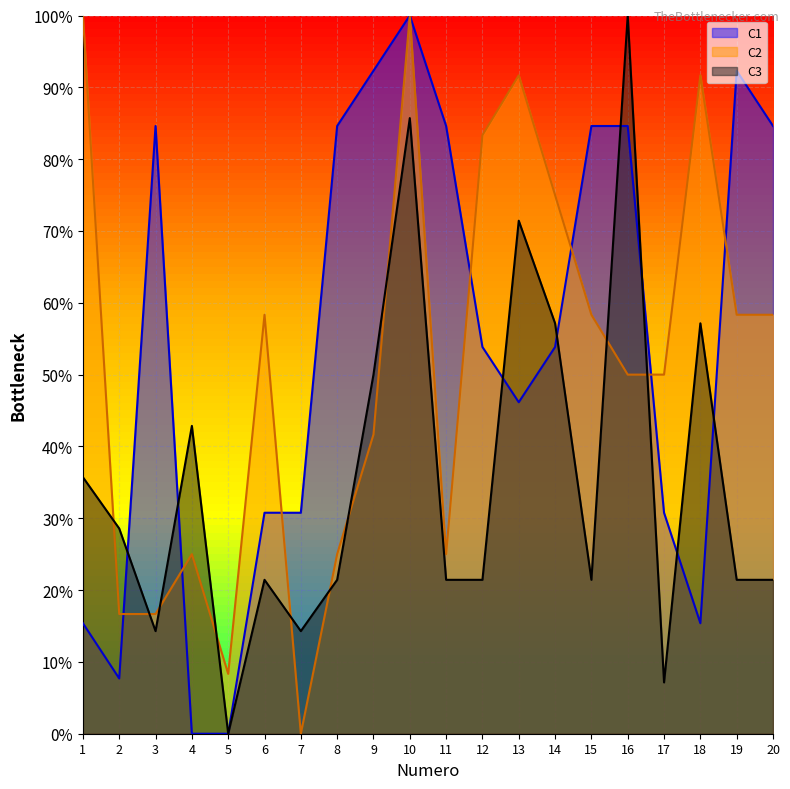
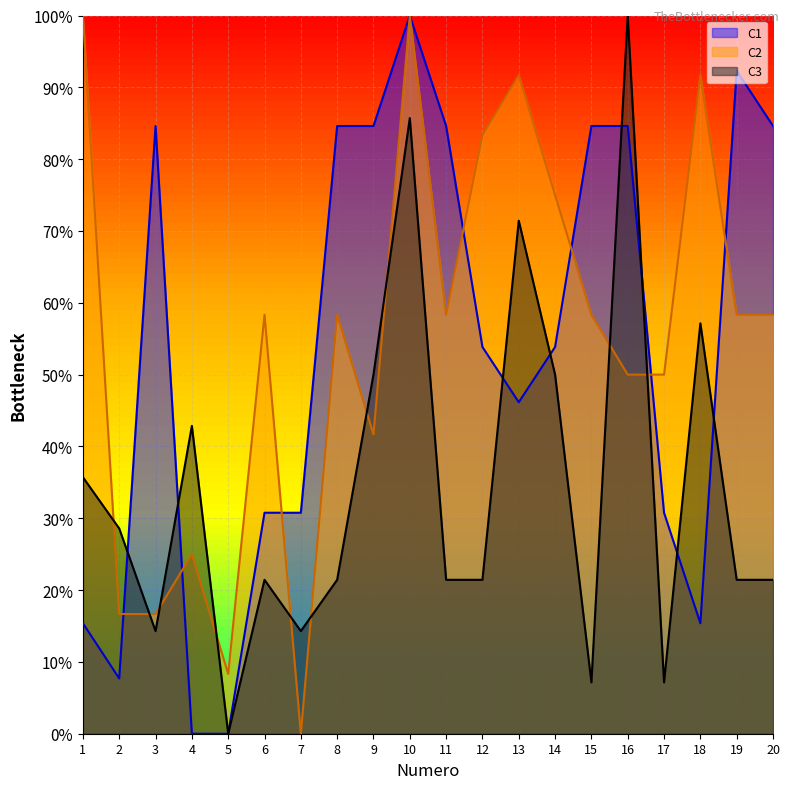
  {
    "C1": {
      "1": "15%",
      "2": "8%",
      "3": "85%",
      "4": "0%",
      "6": "31%",
      "7": "31%",
      "8": "85%",
-     "9": "92%",
+     "9": "85%",
      "11": "85%",
      "12": "54%",
      "13": "46%",
      "14": "54%",
      "15": "85%",
      "16": "85%",
      "17": "31%",
      "18": "15%",
      "20": "85%"
    },
    "C2": {
      "1": "100%",
      "2": "17%",
      "3": "17%",
      "4": "25%",
      "5": "8%",
      "6": "58%",
      "7": "0%",
-     "8": "25%",
+     "8": "58%",
      "9": "42%",
-     "11": "25%",
+     "11": "58%",
      "12": "83%",
      "13": "92%",
      "14": "75%",
      "15": "58%",
      "16": "50%",
      "17": "50%",
      "18": "92%",
      "19": "58%",
      "20": "58%"
    },
    "C3": {
      "1": "36%",
      "2": "29%",
      "3": "14%",
      "4": "43%",
      "6": "21%",
      "7": "14%",
      "8": "21%",
      "9": "50%",
      "10": "86%",
      "11": "21%",
      "12": "21%",
      "13": "71%",
-     "14": "57%",
-     "15": "21%",
+     "14": "50%",
+     "15": "7%",
      "16": "100%",
      "17": "7%",
      "18": "57%",
      "19": "21%",
      "20": "21%"
    }
  }
